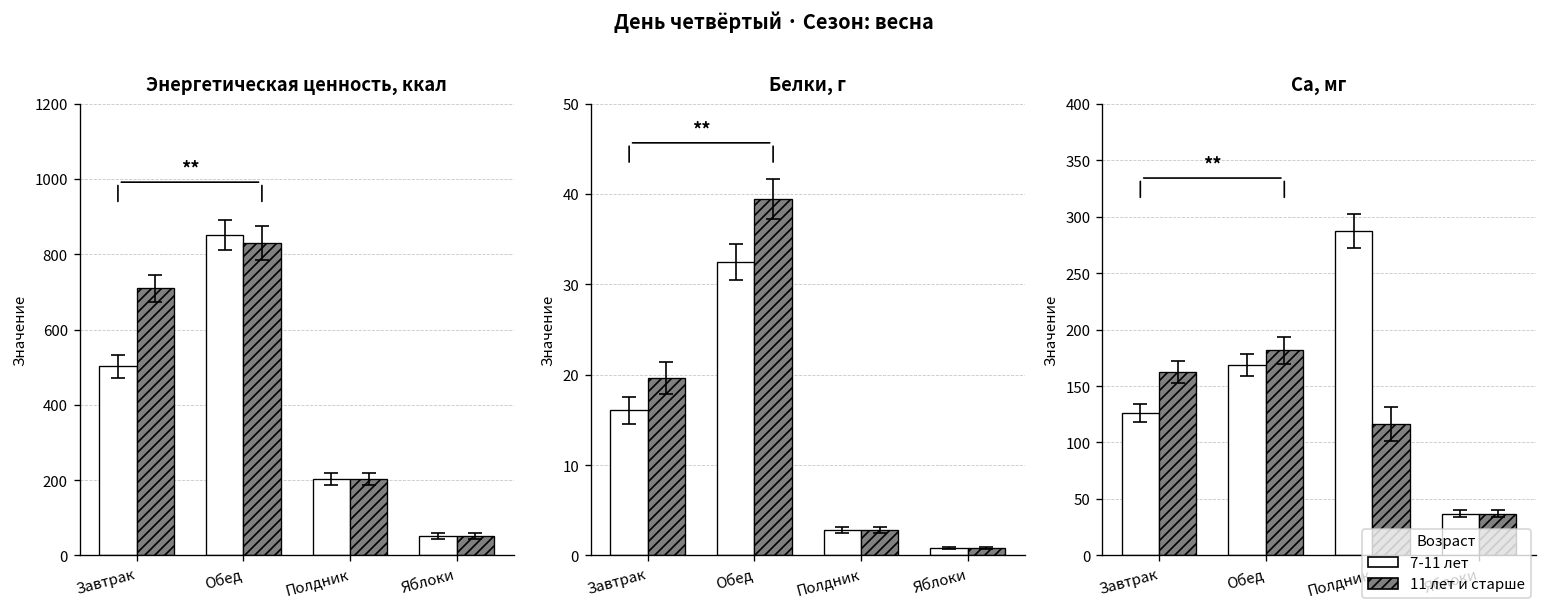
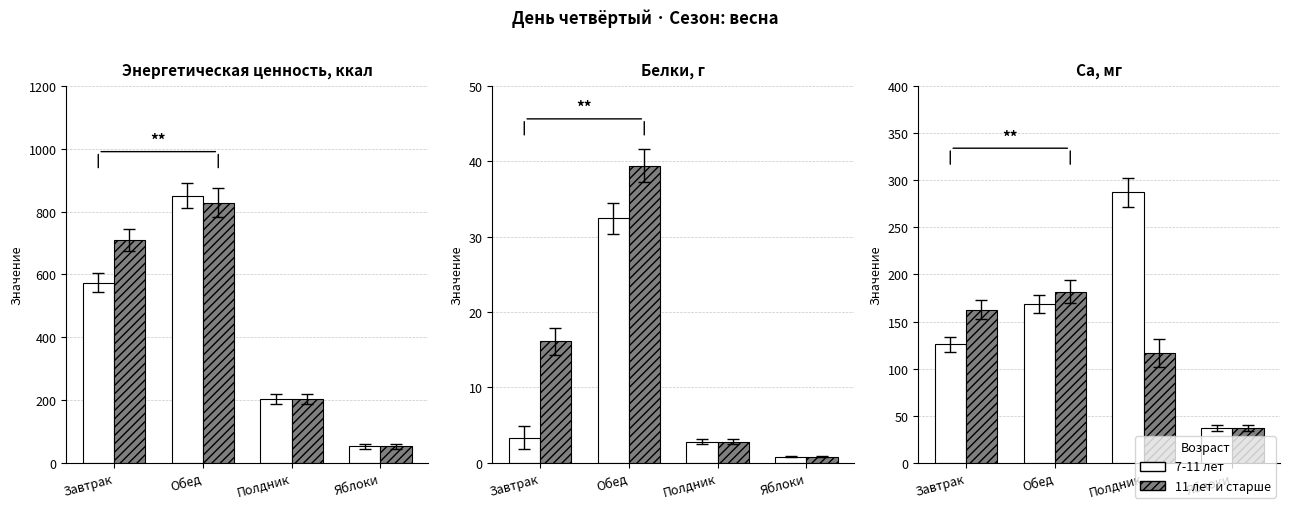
  {
    "Энергетическая ценность, ккал": {
      "7-11 лет": {
-       "Завтрак": 500,
+       "Завтрак": 570,
        "Обед": 850,
        "Полдник": 200,
        "Яблоки": 50
      },
      "11 лет и старше": {
        "Завтрак": 710,
        "Обед": 830,
        "Полдник": 200,
        "Яблоки": 50
      }
    },
    "Белки, г": {
      "7-11 лет": {
-       "Завтрак": 16,
+       "Завтрак": 3,
        "Обед": 32,
        "Полдник": 3,
        "Яблоки": 1
      },
      "11 лет и старше": {
-       "Завтрак": 20,
+       "Завтрак": 16,
        "Обед": 39,
        "Полдник": 3,
        "Яблоки": 1
      }
    },
    "Ca, мг": {
      "7-11 лет": {
        "Завтрак": 130,
        "Обед": 170,
        "Полдник": 290,
        "Яблоки": 40
      },
      "11 лет и старше": {
        "Завтрак": 160,
        "Обед": 180,
        "Полдник": 120,
        "Яблоки": 40
      }
    }
  }
